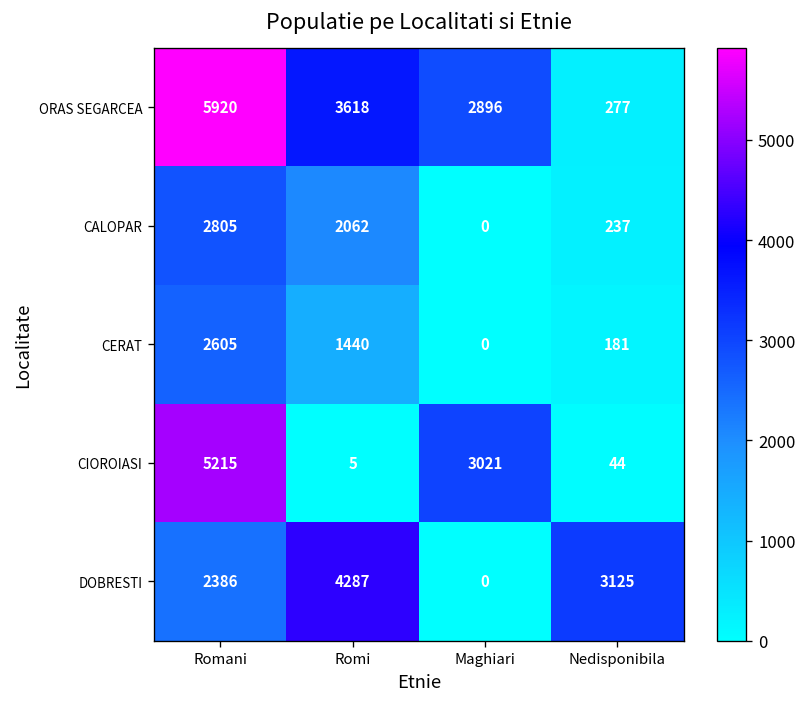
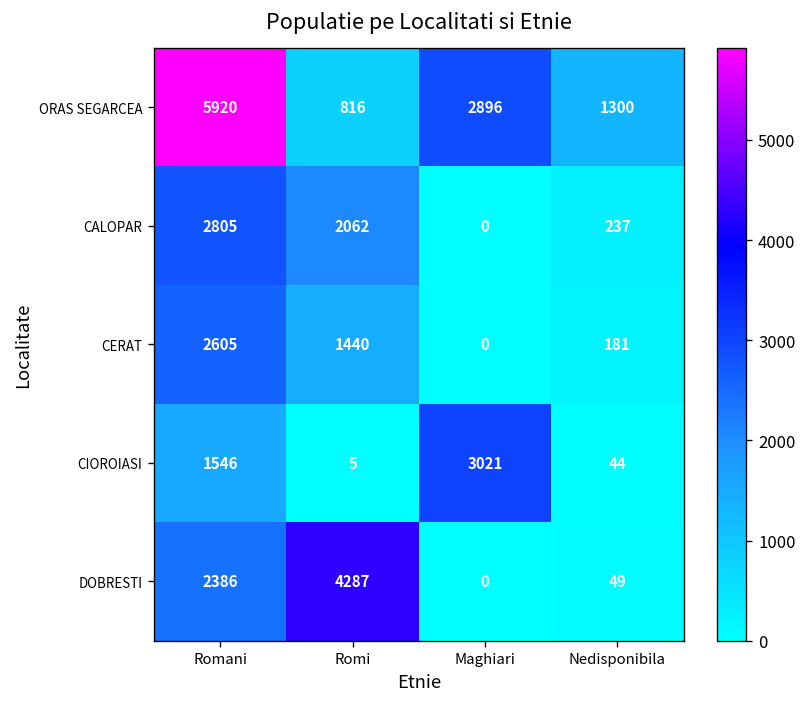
  {
    "ORAS SEGARCEA": {
      "Romani": 5920,
-     "Romi": 3618,
+     "Romi": 816,
      "Maghiari": 2896,
-     "Nedisponibila": 277
+     "Nedisponibila": 1300
    },
    "CALOPAR": {
      "Romani": 2805,
      "Romi": 2062,
      "Maghiari": 0,
      "Nedisponibila": 237
    },
    "CERAT": {
      "Romani": 2605,
      "Romi": 1440,
      "Maghiari": 0,
      "Nedisponibila": 181
    },
    "CIOROIASI": {
-     "Romani": 5215,
+     "Romani": 1546,
      "Romi": 5,
      "Maghiari": 3021,
      "Nedisponibila": 44
    },
    "DOBRESTI": {
      "Romani": 2386,
      "Romi": 4287,
      "Maghiari": 0,
-     "Nedisponibila": 3125
+     "Nedisponibila": 49
    }
  }
